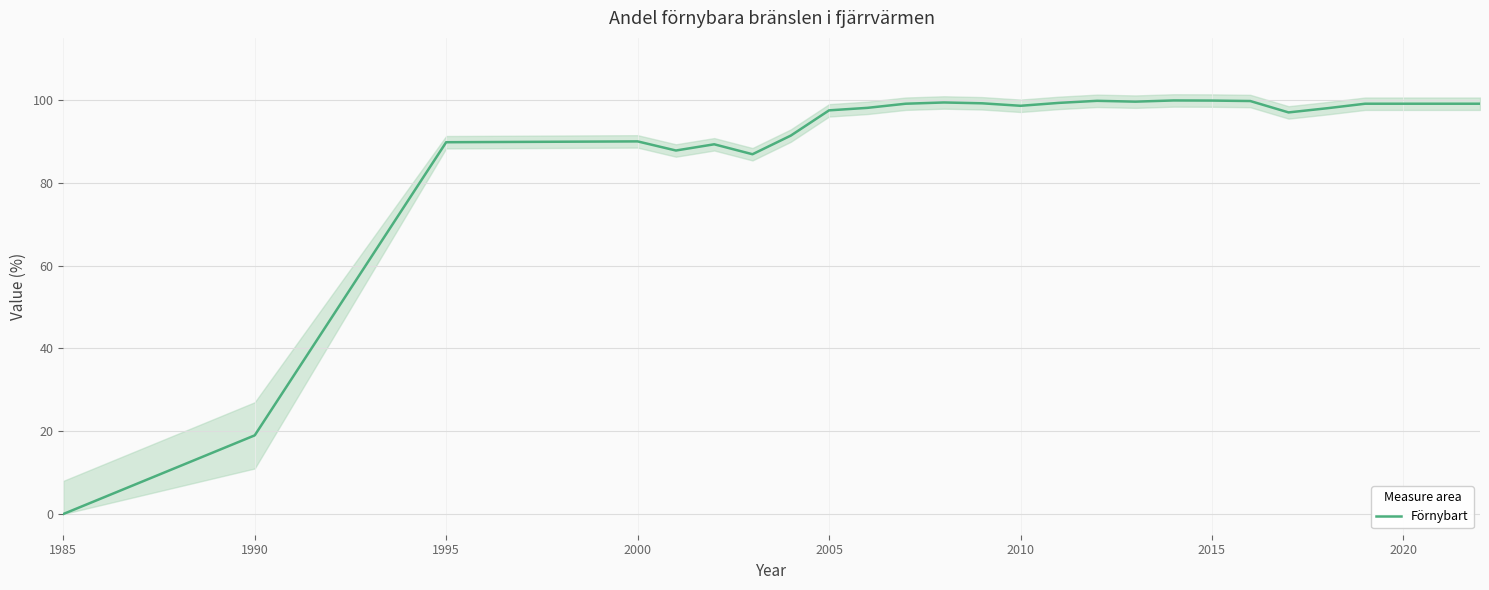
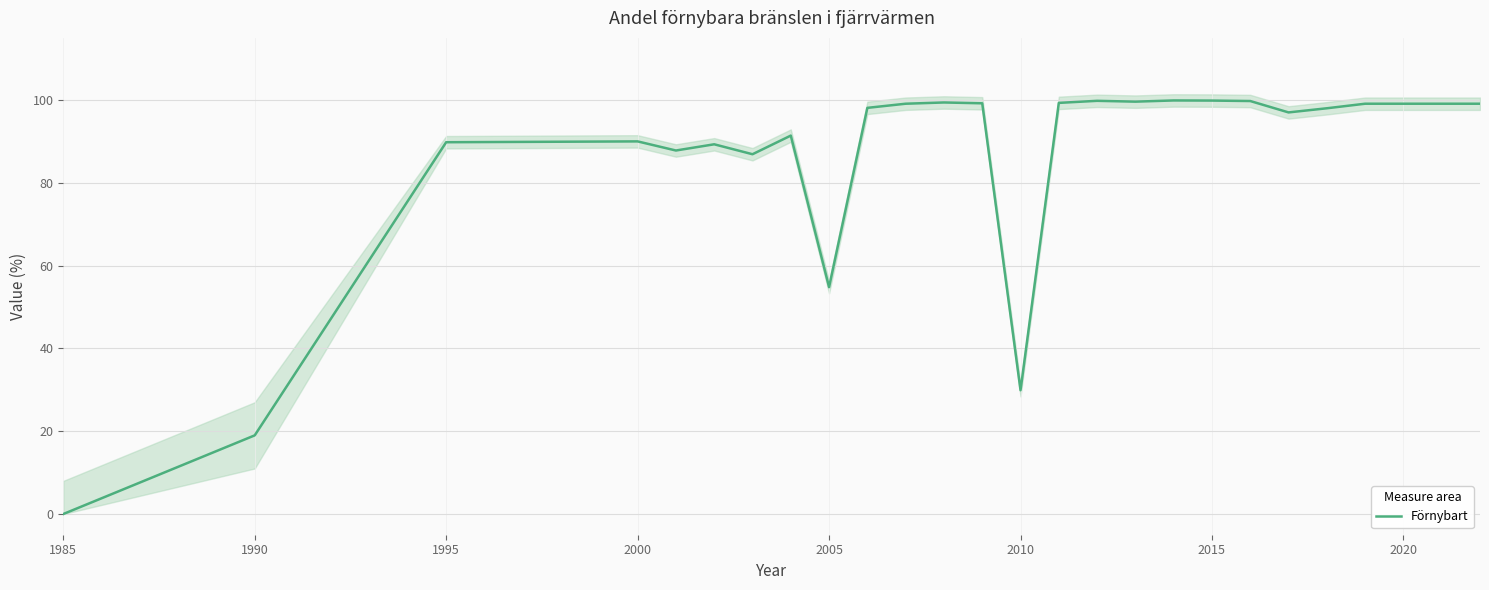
  {
    "Förnybart": {
      "1985": 0,
      "1990": 19,
      "1995": 90,
      "2000": 90,
-     "2005": 98,
-     "2010": 99,
+     "2005": 55,
+     "2010": 30,
      "2015": 100,
      "2020": 99
    }
  }
